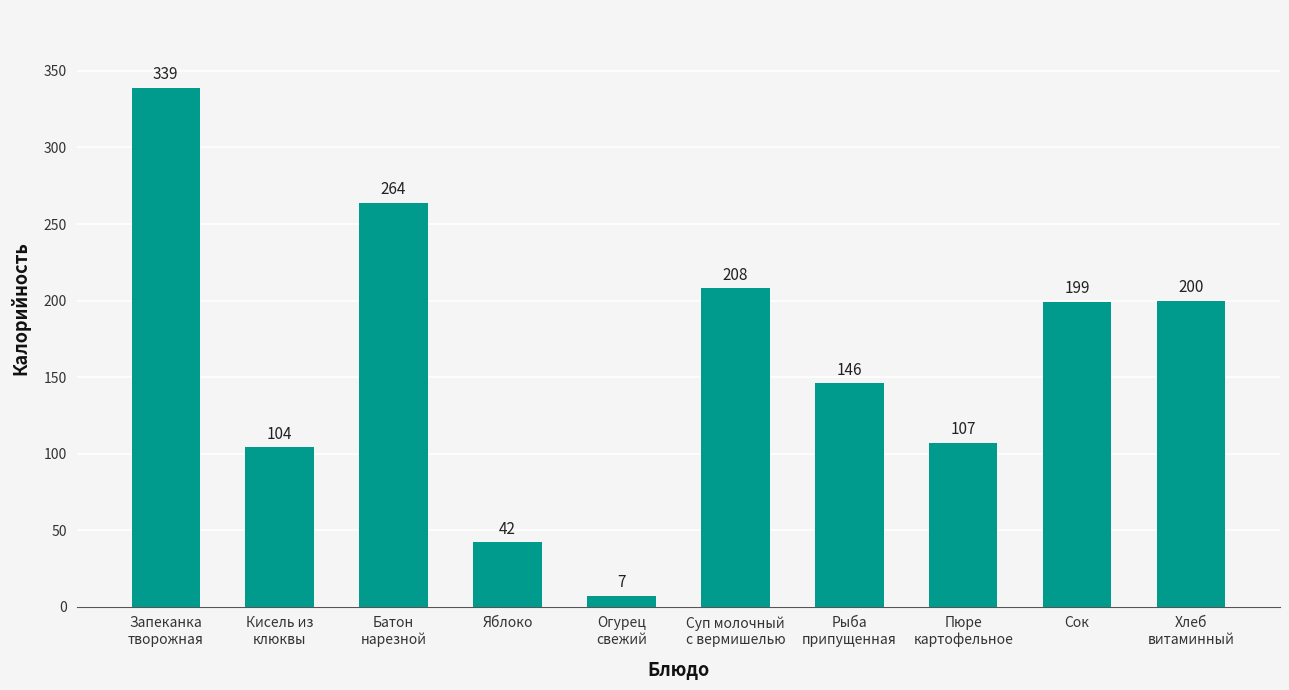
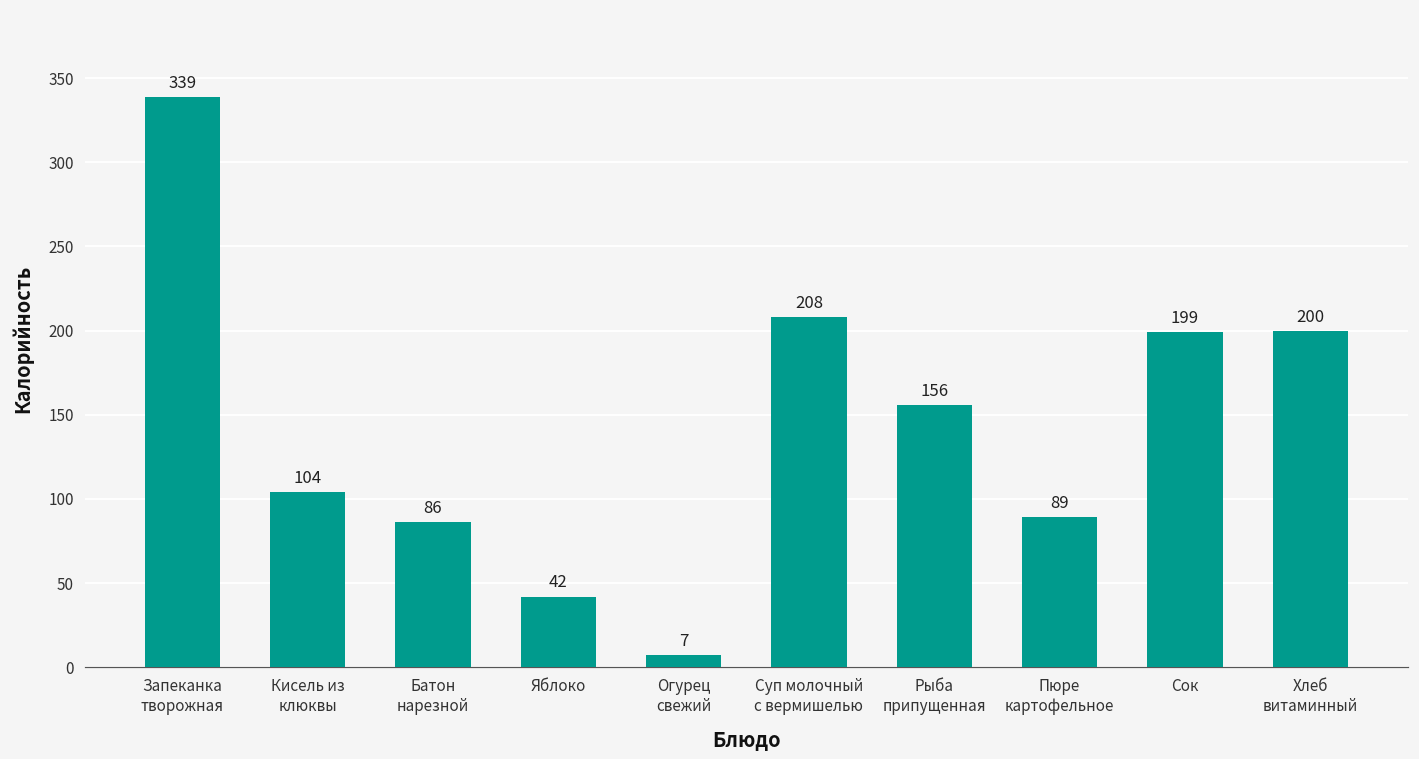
  {
    "Запеканка творожная": 339,
    "Кисель из клюквы": 104,
-   "Батон нарезной": 264,
+   "Батон нарезной": 86,
    "Яблоко": 42,
    "Огурец свежий": 7,
    "Суп молочный с вермишелью": 208,
-   "Рыба припущенная": 146,
-   "Пюре картофельное": 107,
+   "Рыба припущенная": 156,
+   "Пюре картофельное": 89,
    "Сок": 199,
    "Хлеб витаминный": 200
  }
